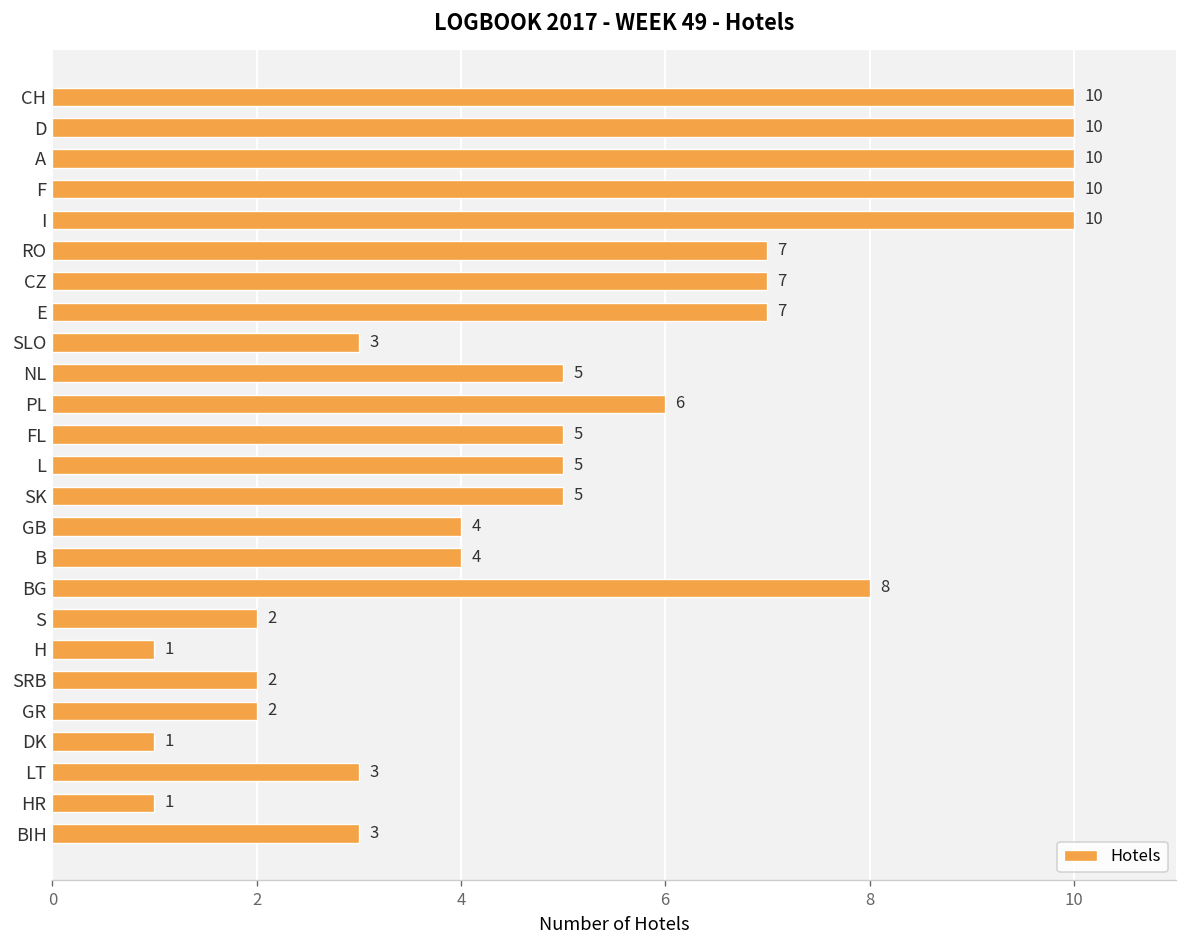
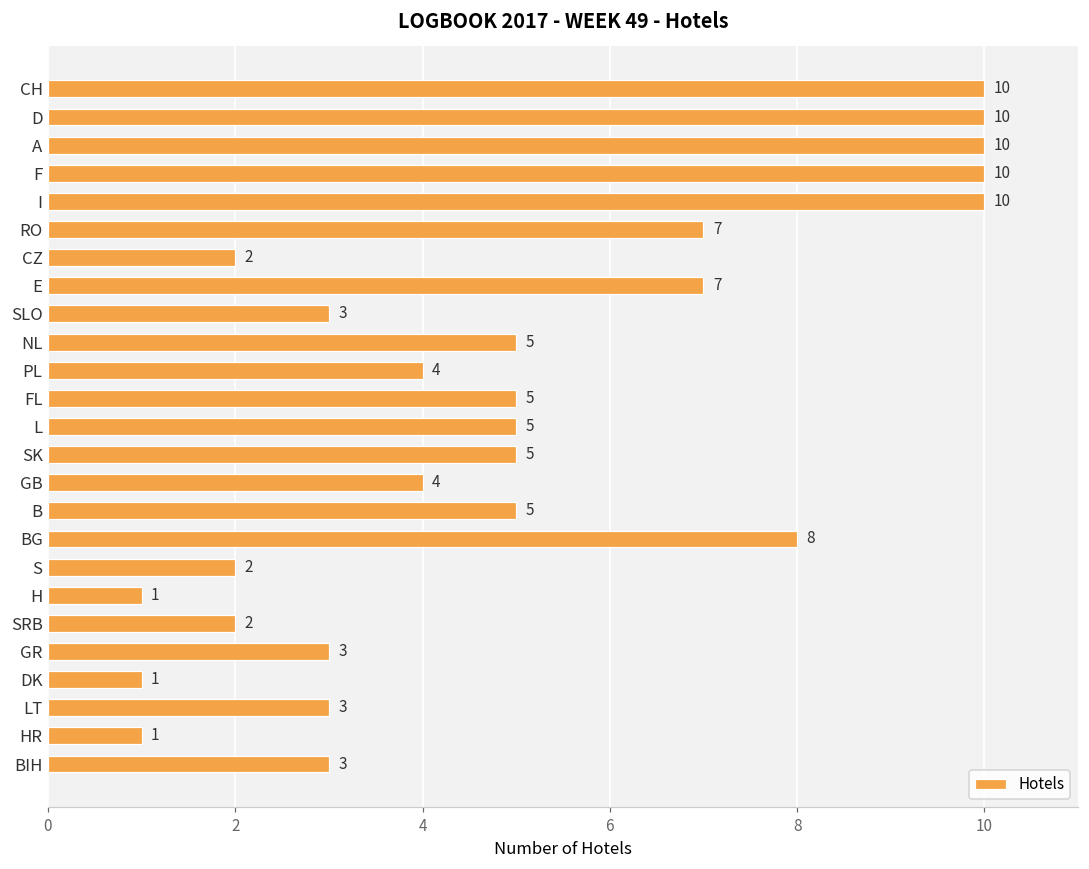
  {
    "CH": 10,
    "D": 10,
    "A": 10,
    "F": 10,
    "I": 10,
    "RO": 7,
-   "CZ": 7,
+   "CZ": 2,
    "E": 7,
    "SLO": 3,
    "NL": 5,
-   "PL": 6,
+   "PL": 4,
    "FL": 5,
    "L": 5,
    "SK": 5,
    "GB": 4,
-   "B": 4,
+   "B": 5,
    "BG": 8,
    "S": 2,
    "H": 1,
    "SRB": 2,
-   "GR": 2,
+   "GR": 3,
    "DK": 1,
    "LT": 3,
    "HR": 1,
    "BIH": 3
  }
